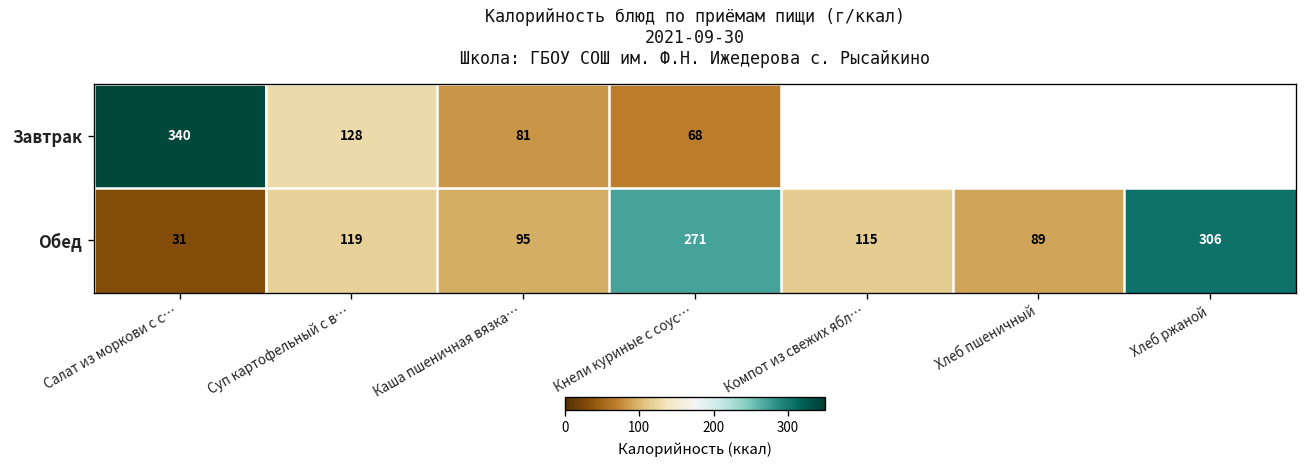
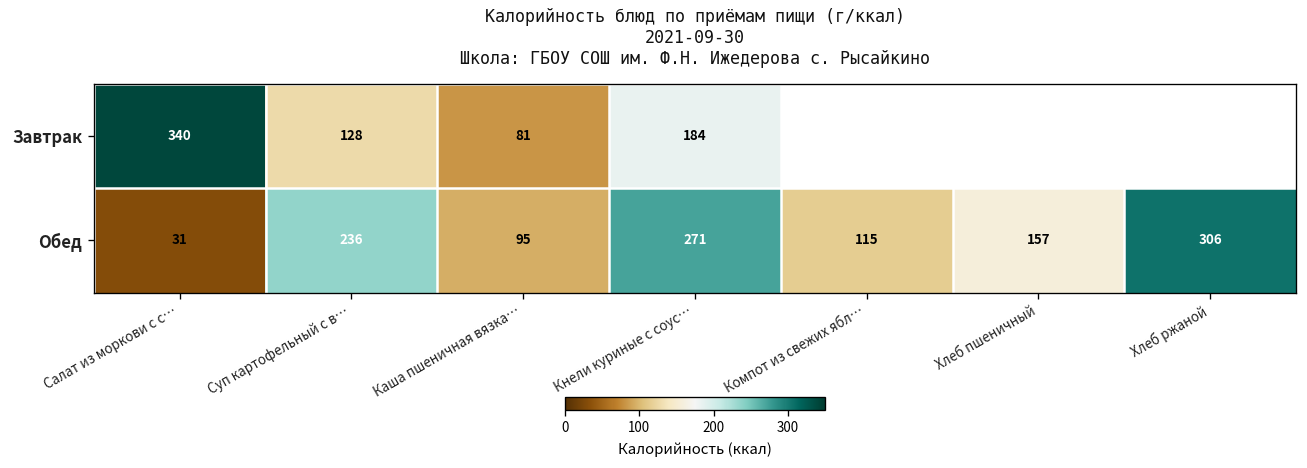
  {
    "Завтрак": {
      "Салат из моркови с с…": 340,
      "Суп картофельный с в…": 128,
      "Каша пшеничная вязка…": 81,
-     "Кнели куриные с соус…": 68
+     "Кнели куриные с соус…": 184
    },
    "Обед": {
      "Салат из моркови с с…": 31,
-     "Суп картофельный с в…": 119,
+     "Суп картофельный с в…": 236,
      "Каша пшеничная вязка…": 95,
      "Кнели куриные с соус…": 271,
      "Компот из свежих ябл…": 115,
-     "Хлеб пшеничный": 89,
+     "Хлеб пшеничный": 157,
      "Хлеб ржаной": 306
    }
  }
